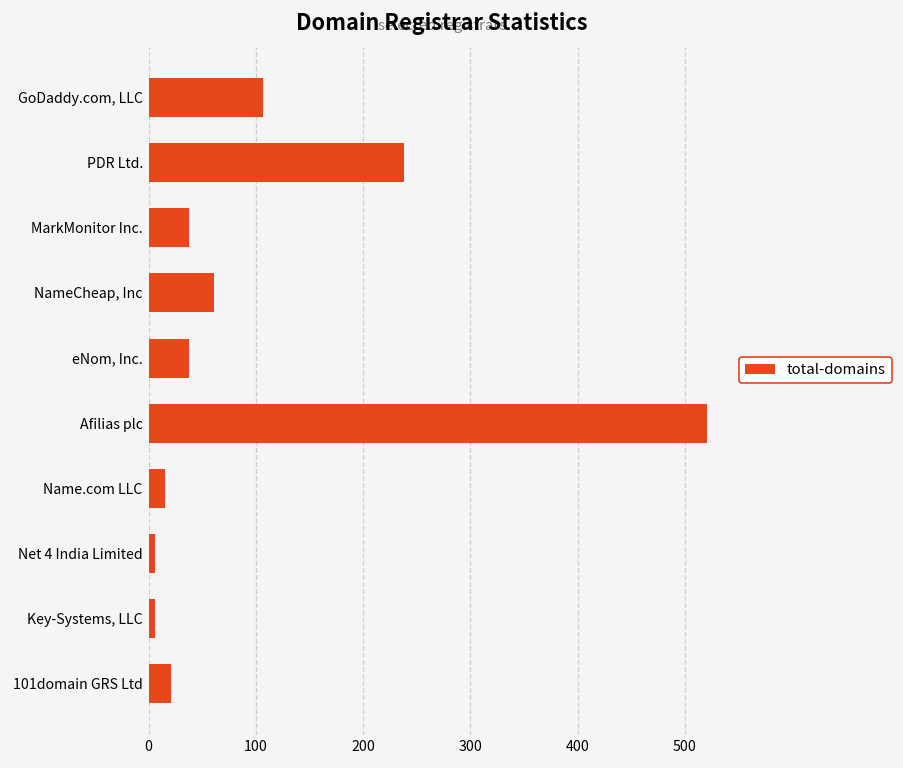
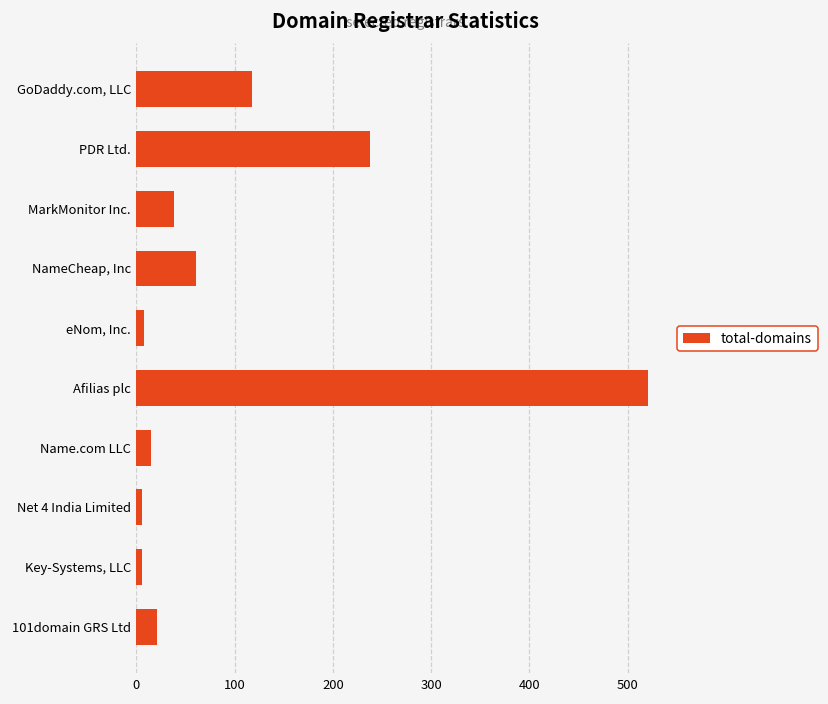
  {
-   "GoDaddy.com, LLC": 110,
+   "GoDaddy.com, LLC": 120,
    "PDR Ltd.": 240,
    "MarkMonitor Inc.": 40,
    "NameCheap, Inc": 60,
-   "eNom, Inc.": 40,
+   "eNom, Inc.": 10,
    "Afilias plc": 520,
    "Name.com LLC": 20,
    "Net 4 India Limited": 10,
    "Key-Systems, LLC": 10,
    "101domain GRS Ltd": 20
  }
